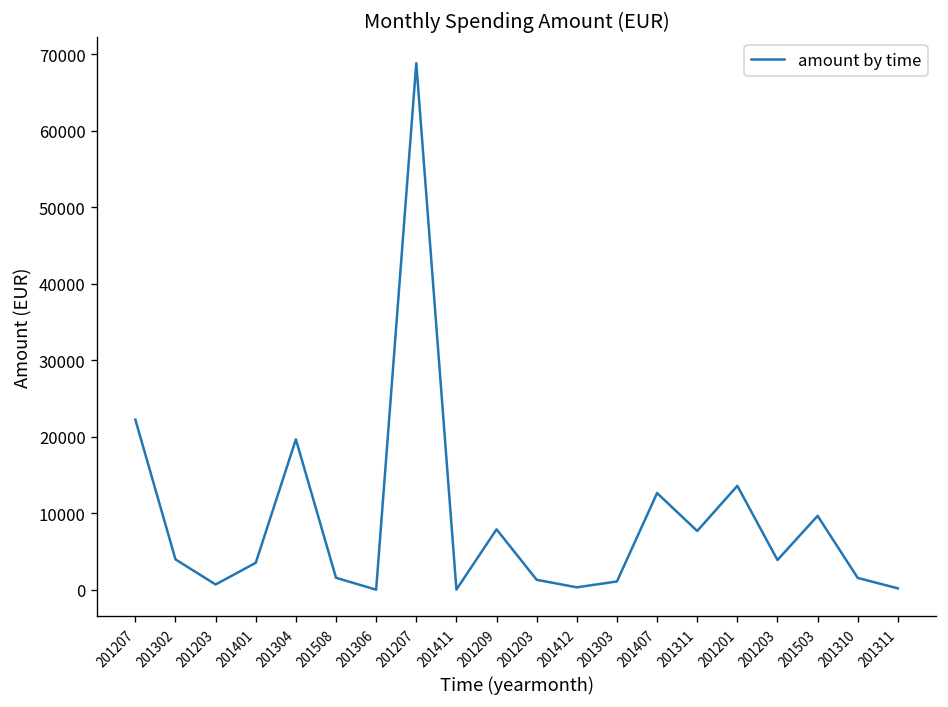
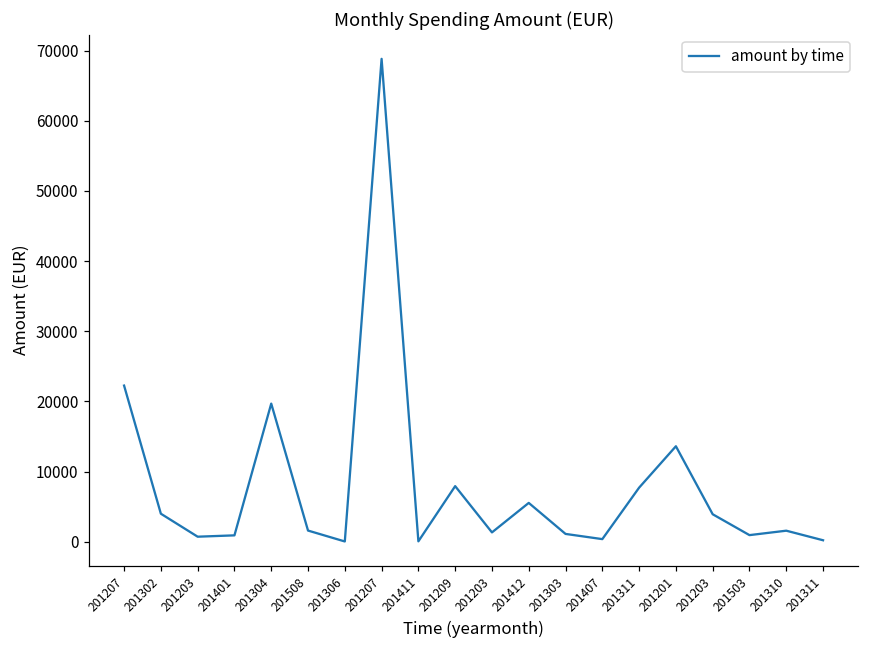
  {
    "201302": 4000,
-   "201401": 4000,
+   "201401": 1000,
    "201304": 20000,
    "201508": 2000,
    "201306": 0,
    "201411": 0,
    "201209": 8000,
-   "201412": 0,
+   "201412": 6000,
    "201303": 1000,
-   "201407": 13000,
+   "201407": 0,
    "201201": 14000,
-   "201503": 10000,
+   "201503": 1000,
    "201310": 2000
  }
